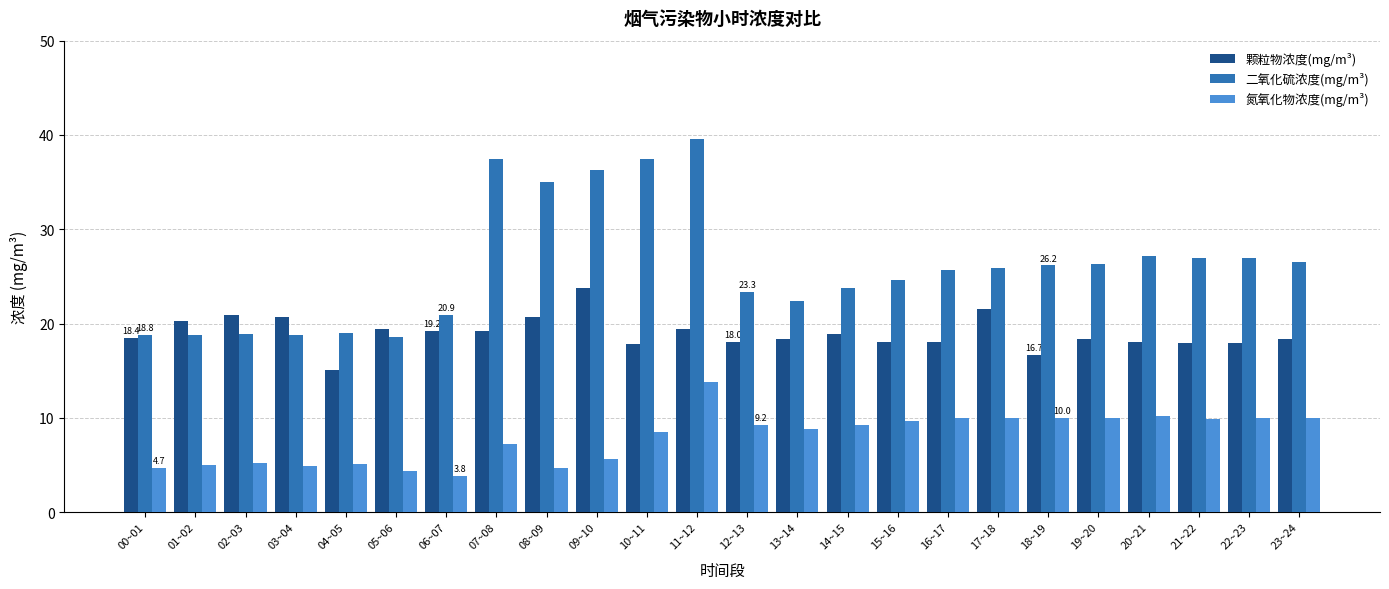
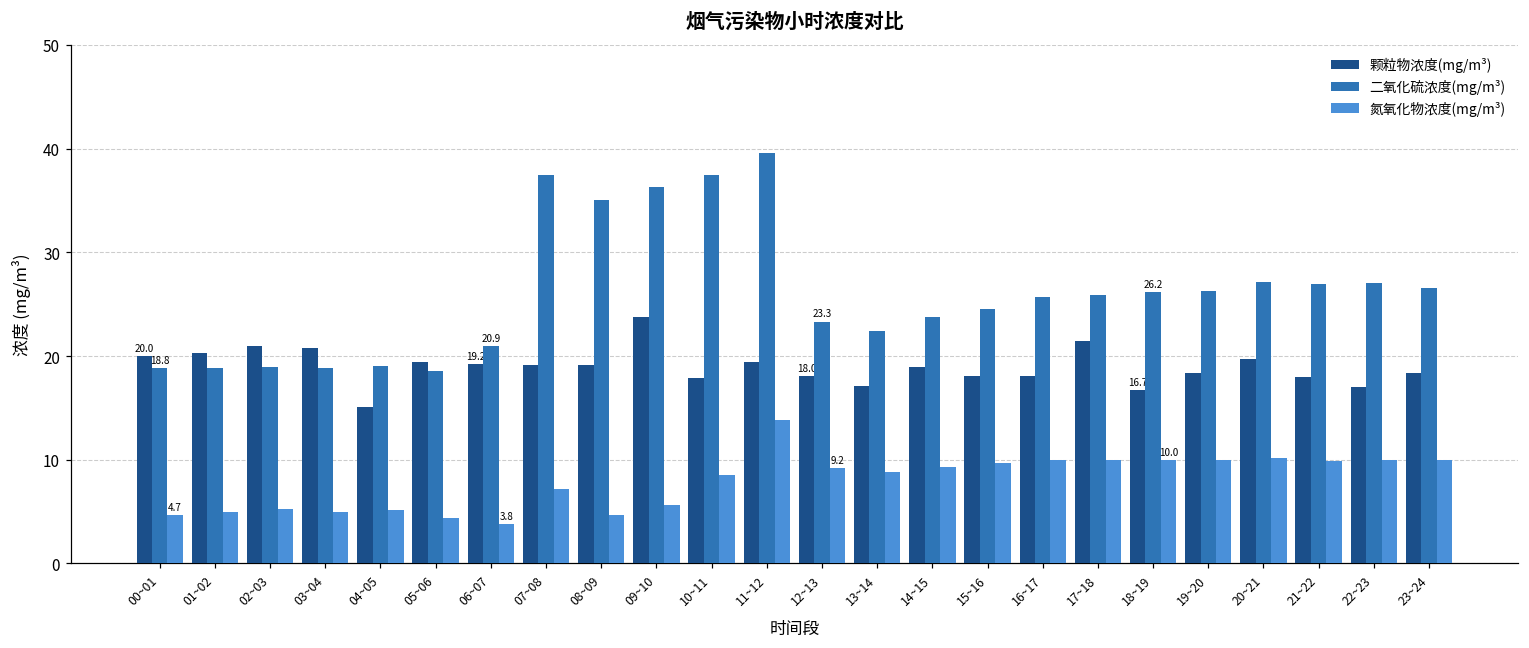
  {
    "颗粒物浓度(mg/m³)": {
-     "00~01": 18.4,
+     "00~01": 20.0,
      "06~07": 19.2,
-     "08~09": 21,
+     "08~09": 19,
      "12~13": 18.0,
-     "13~14": 18,
+     "13~14": 17,
      "18~19": 16.7,
-     "20~21": 18,
-     "22~23": 18
+     "20~21": 20,
+     "22~23": 17
    }
  }
